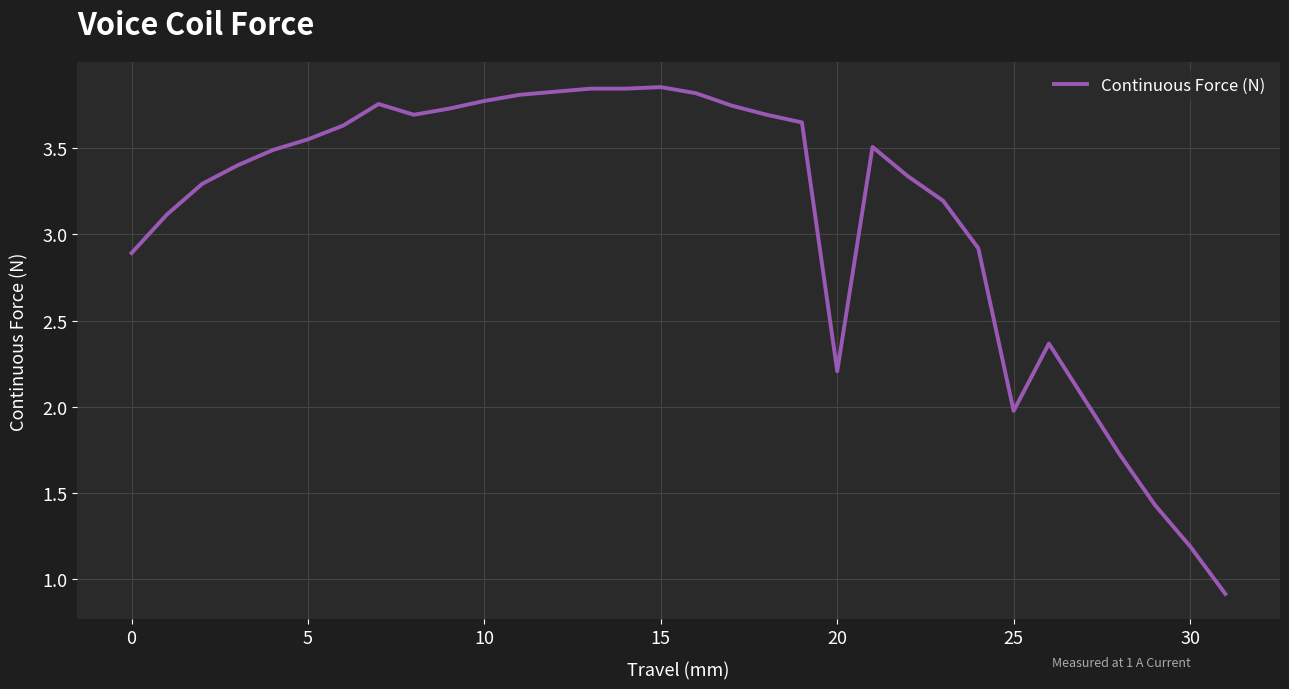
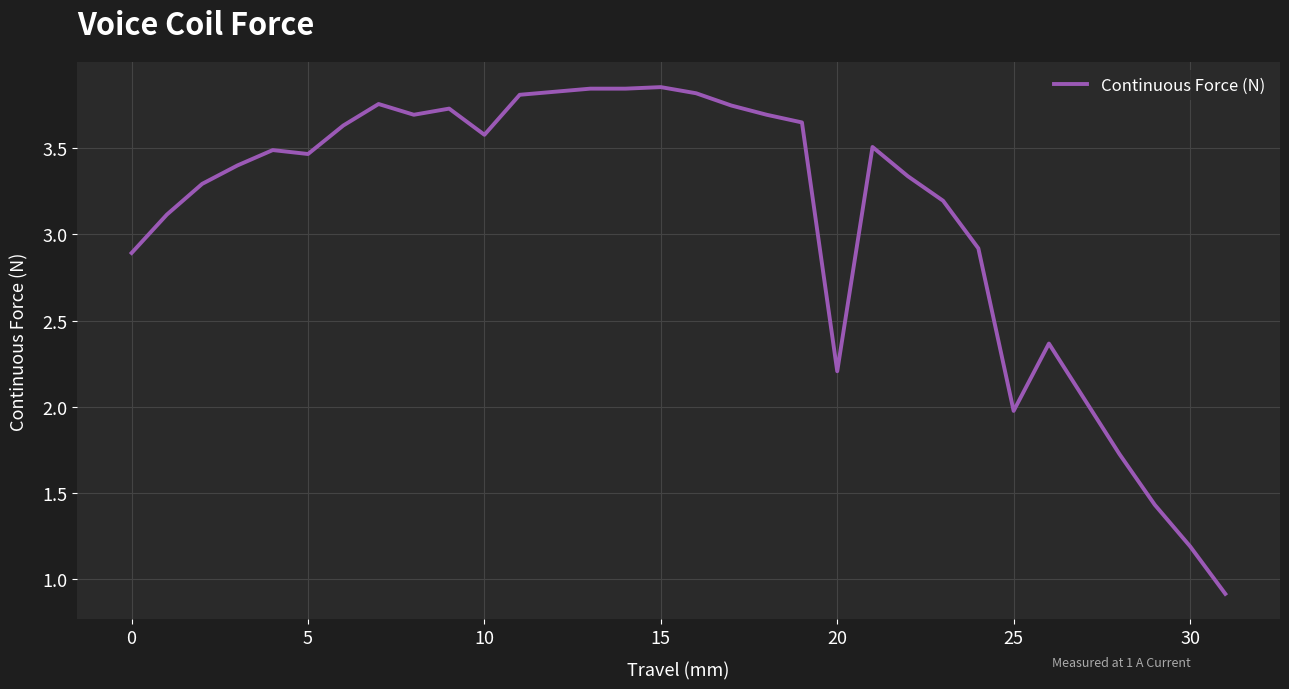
  {
    "0": 2.89,
-   "5": 3.55,
-   "10": 3.77,
+   "5": 3.46,
+   "10": 3.58,
    "15": 3.85,
    "20": 2.21,
    "25": 1.98,
    "30": 1.19
  }
